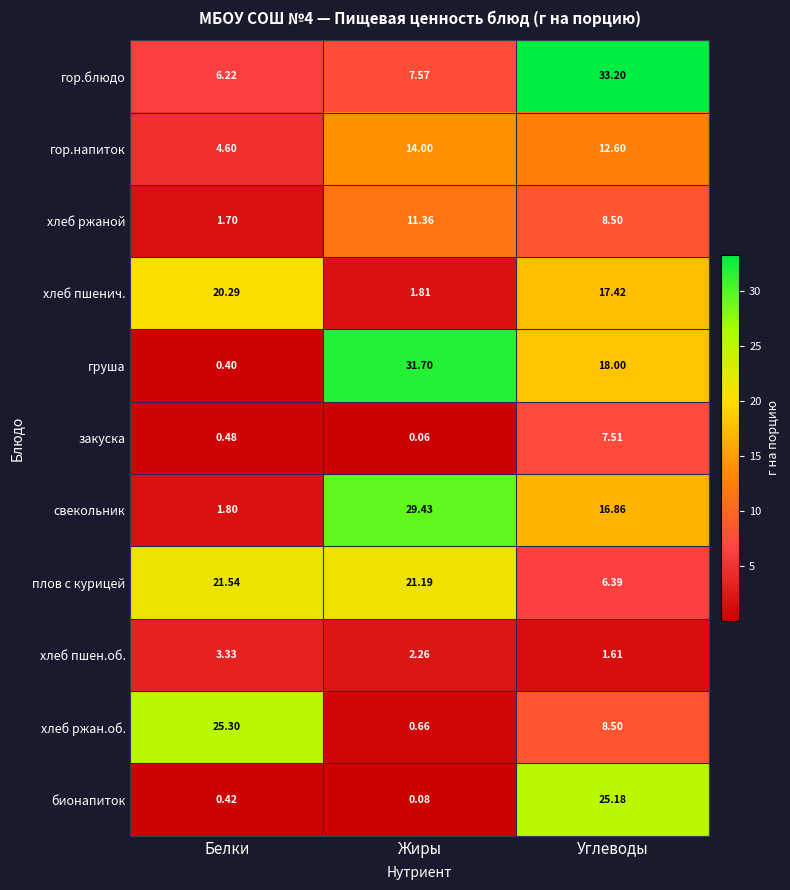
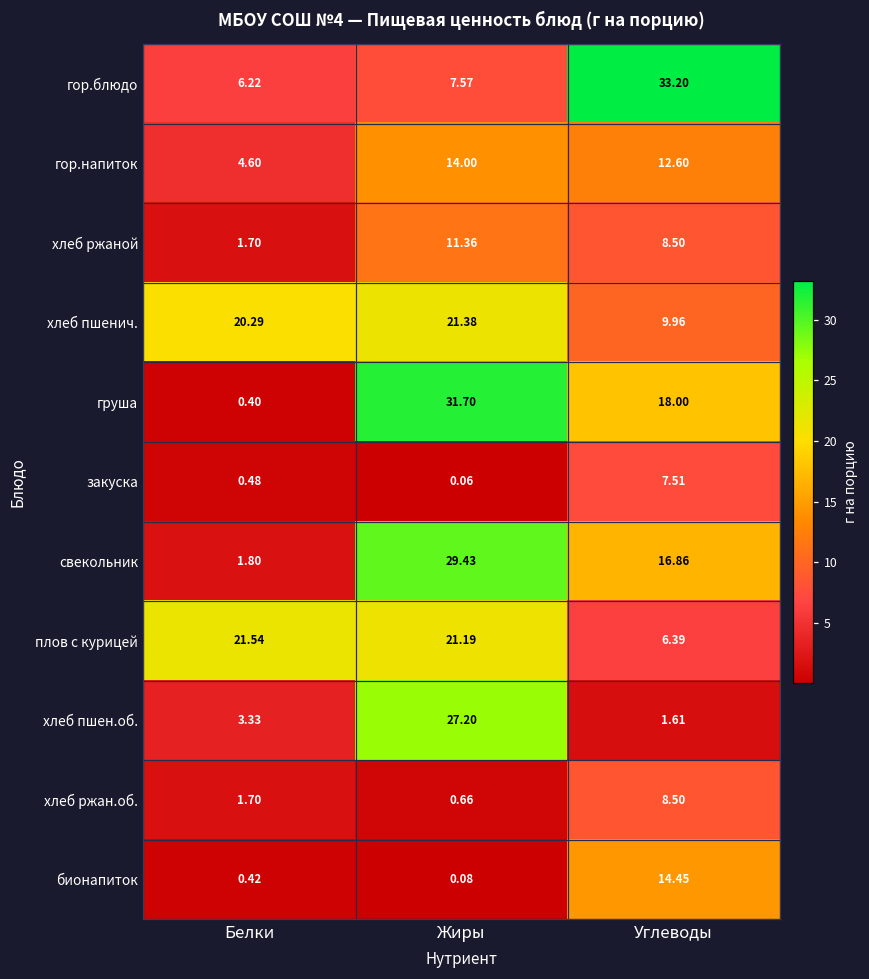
  {
    "гор.блюдо": {
      "Белки": 6.22,
      "Жиры": 7.57,
      "Углеводы": 33.20
    },
    "гор.напиток": {
      "Белки": 4.60,
      "Жиры": 14.00,
      "Углеводы": 12.60
    },
    "хлеб ржаной": {
      "Белки": 1.70,
      "Жиры": 11.36,
      "Углеводы": 8.50
    },
    "хлеб пшенич.": {
      "Белки": 20.29,
-     "Жиры": 1.81,
-     "Углеводы": 17.42
+     "Жиры": 21.38,
+     "Углеводы": 9.96
    },
    "груша": {
      "Белки": 0.40,
      "Жиры": 31.70,
      "Углеводы": 18.00
    },
    "закуска": {
      "Белки": 0.48,
      "Жиры": 0.06,
      "Углеводы": 7.51
    },
    "свекольник": {
      "Белки": 1.80,
      "Жиры": 29.43,
      "Углеводы": 16.86
    },
    "плов с курицей": {
      "Белки": 21.54,
      "Жиры": 21.19,
      "Углеводы": 6.39
    },
    "хлеб пшен.об.": {
      "Белки": 3.33,
-     "Жиры": 2.26,
+     "Жиры": 27.20,
      "Углеводы": 1.61
    },
    "хлеб ржан.об.": {
-     "Белки": 25.30,
+     "Белки": 1.70,
      "Жиры": 0.66,
      "Углеводы": 8.50
    },
    "бионапиток": {
      "Белки": 0.42,
      "Жиры": 0.08,
-     "Углеводы": 25.18
+     "Углеводы": 14.45
    }
  }
